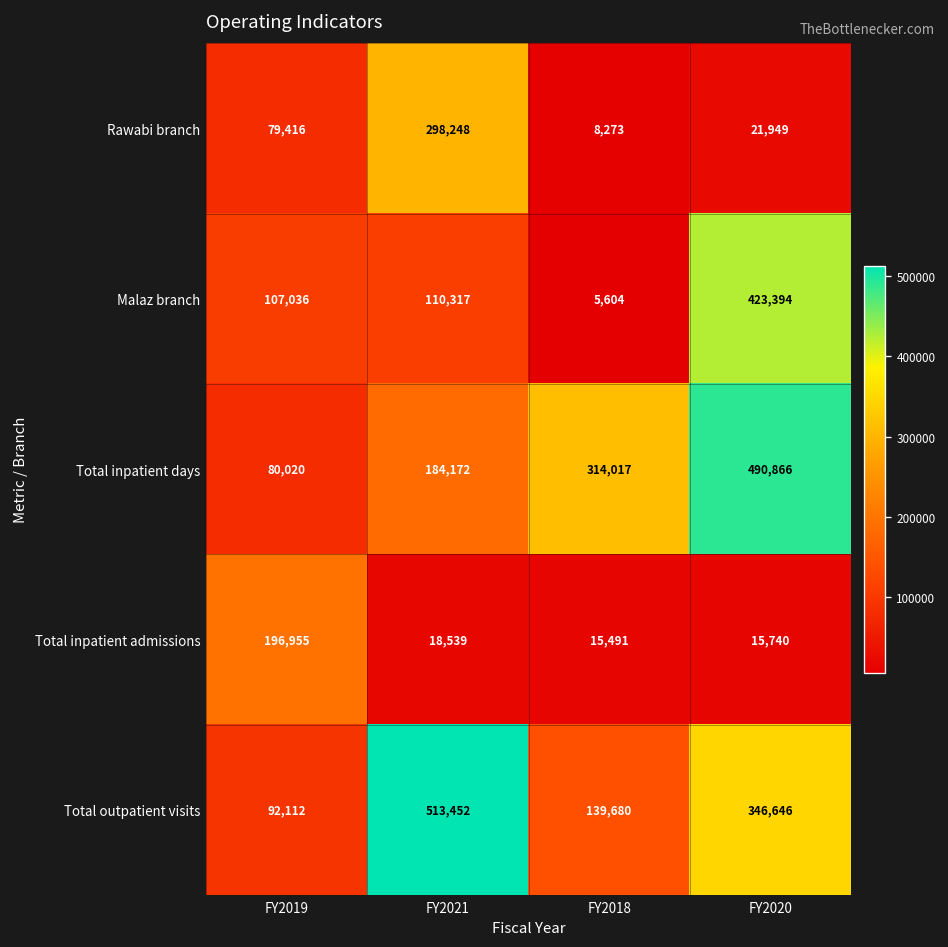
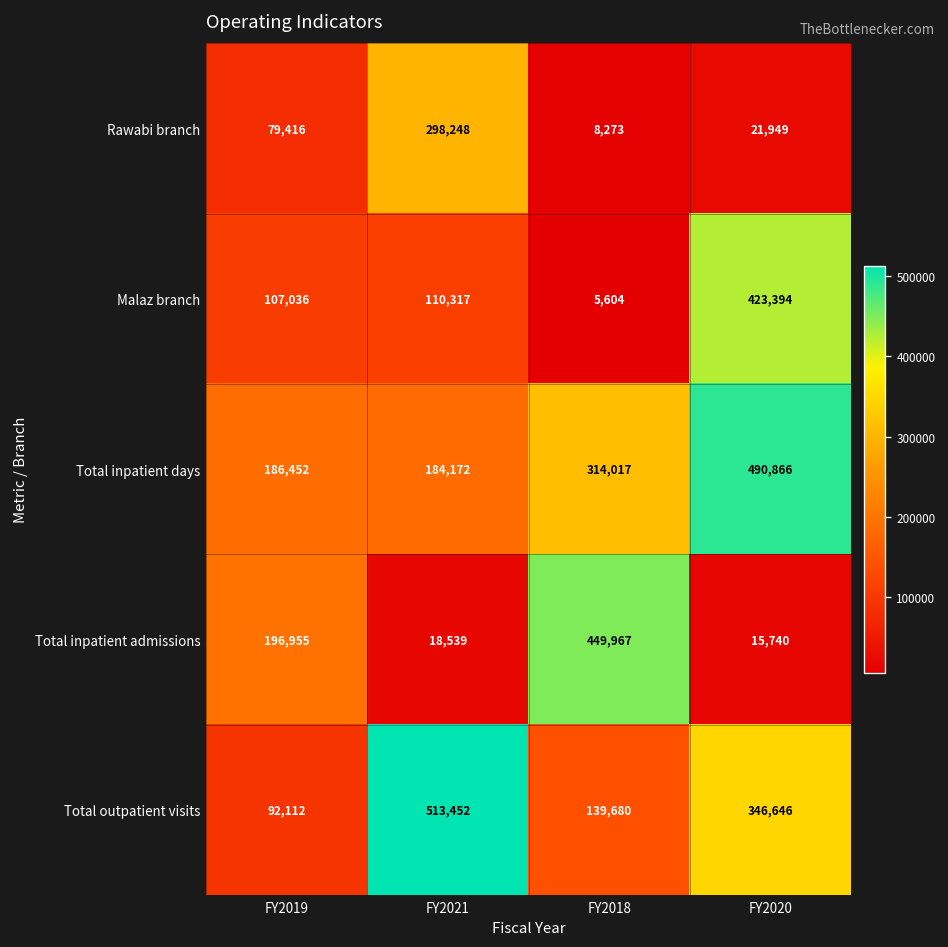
  {
    "Rawabi branch": {
      "FY2019": "79,416",
      "FY2021": "298,248",
      "FY2018": "8,273",
      "FY2020": "21,949"
    },
    "Malaz branch": {
      "FY2019": "107,036",
      "FY2021": "110,317",
      "FY2018": "5,604",
      "FY2020": "423,394"
    },
    "Total inpatient days": {
-     "FY2019": "80,020",
+     "FY2019": "186,452",
      "FY2021": "184,172",
      "FY2018": "314,017",
      "FY2020": "490,866"
    },
    "Total inpatient admissions": {
      "FY2019": "196,955",
      "FY2021": "18,539",
-     "FY2018": "15,491",
+     "FY2018": "449,967",
      "FY2020": "15,740"
    },
    "Total outpatient visits": {
      "FY2019": "92,112",
      "FY2021": "513,452",
      "FY2018": "139,680",
      "FY2020": "346,646"
    }
  }
